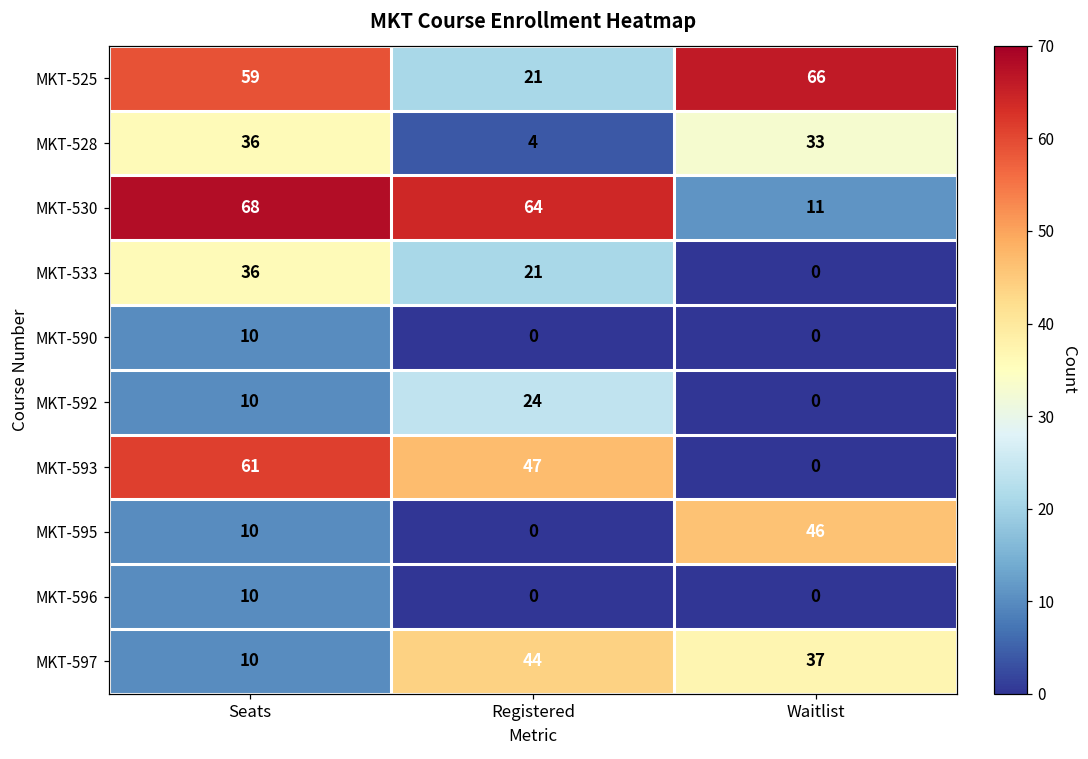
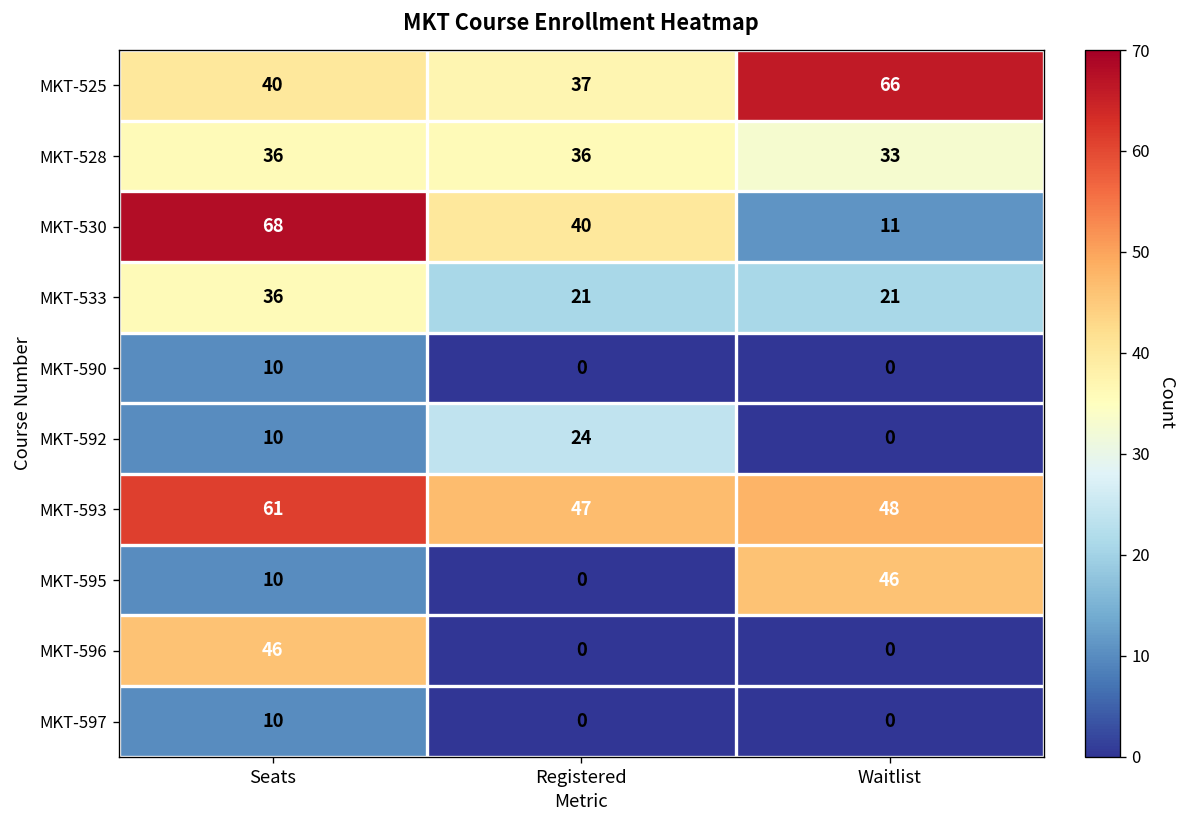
  {
    "MKT-525": {
-     "Seats": 59,
-     "Registered": 21,
+     "Seats": 40,
+     "Registered": 37,
      "Waitlist": 66
    },
    "MKT-528": {
      "Seats": 36,
-     "Registered": 4,
+     "Registered": 36,
      "Waitlist": 33
    },
    "MKT-530": {
      "Seats": 68,
-     "Registered": 64,
+     "Registered": 40,
      "Waitlist": 11
    },
    "MKT-533": {
      "Seats": 36,
      "Registered": 21,
-     "Waitlist": 0
+     "Waitlist": 21
    },
    "MKT-590": {
      "Seats": 10,
      "Registered": 0,
      "Waitlist": 0
    },
    "MKT-592": {
      "Seats": 10,
      "Registered": 24,
      "Waitlist": 0
    },
    "MKT-593": {
      "Seats": 61,
      "Registered": 47,
-     "Waitlist": 0
+     "Waitlist": 48
    },
    "MKT-595": {
      "Seats": 10,
      "Registered": 0,
      "Waitlist": 46
    },
    "MKT-596": {
-     "Seats": 10,
+     "Seats": 46,
      "Registered": 0,
      "Waitlist": 0
    },
    "MKT-597": {
      "Seats": 10,
-     "Registered": 44,
-     "Waitlist": 37
+     "Registered": 0,
+     "Waitlist": 0
    }
  }
